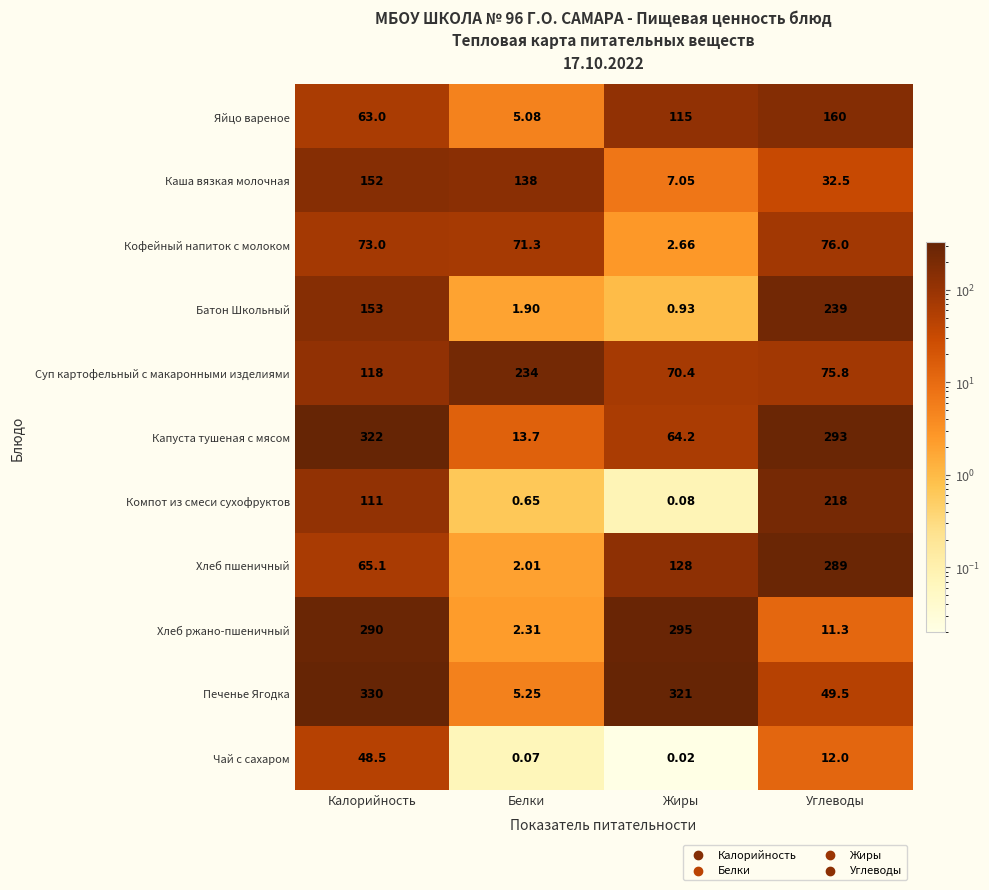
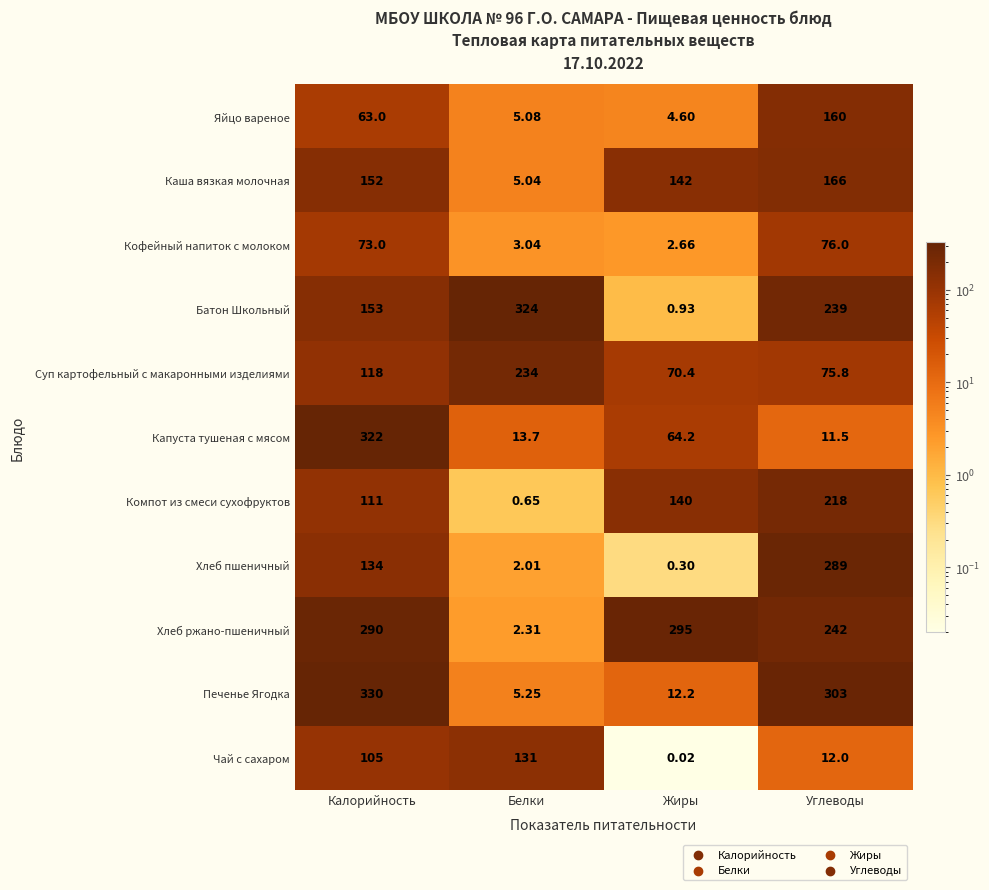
  {
    "Яйцо вареное": {
      "Калорийность": 63.0,
      "Белки": 5.08,
-     "Жиры": 115,
+     "Жиры": 4.60,
      "Углеводы": 160
    },
    "Каша вязкая молочная": {
      "Калорийность": 152,
-     "Белки": 138,
-     "Жиры": 7.05,
-     "Углеводы": 32.5
+     "Белки": 5.04,
+     "Жиры": 142,
+     "Углеводы": 166
    },
    "Кофейный напиток с молоком": {
      "Калорийность": 73.0,
-     "Белки": 71.3,
+     "Белки": 3.04,
      "Жиры": 2.66,
      "Углеводы": 76.0
    },
    "Батон Школьный": {
      "Калорийность": 153,
-     "Белки": 1.90,
+     "Белки": 324,
      "Жиры": 0.93,
      "Углеводы": 239
    },
    "Суп картофельный с макаронными изделиями": {
      "Калорийность": 118,
      "Белки": 234,
      "Жиры": 70.4,
      "Углеводы": 75.8
    },
    "Капуста тушеная с мясом": {
      "Калорийность": 322,
      "Белки": 13.7,
      "Жиры": 64.2,
-     "Углеводы": 293
+     "Углеводы": 11.5
    },
    "Компот из смеси сухофруктов": {
      "Калорийность": 111,
      "Белки": 0.65,
-     "Жиры": 0.08,
+     "Жиры": 140,
      "Углеводы": 218
    },
    "Хлеб пшеничный": {
-     "Калорийность": 65.1,
+     "Калорийность": 134,
      "Белки": 2.01,
-     "Жиры": 128,
+     "Жиры": 0.30,
      "Углеводы": 289
    },
    "Хлеб ржано-пшеничный": {
      "Калорийность": 290,
      "Белки": 2.31,
      "Жиры": 295,
-     "Углеводы": 11.3
+     "Углеводы": 242
    },
    "Печенье Ягодка": {
      "Калорийность": 330,
      "Белки": 5.25,
-     "Жиры": 321,
-     "Углеводы": 49.5
+     "Жиры": 12.2,
+     "Углеводы": 303
    },
    "Чай с сахаром": {
-     "Калорийность": 48.5,
-     "Белки": 0.07,
+     "Калорийность": 105,
+     "Белки": 131,
      "Жиры": 0.02,
      "Углеводы": 12.0
    }
  }
